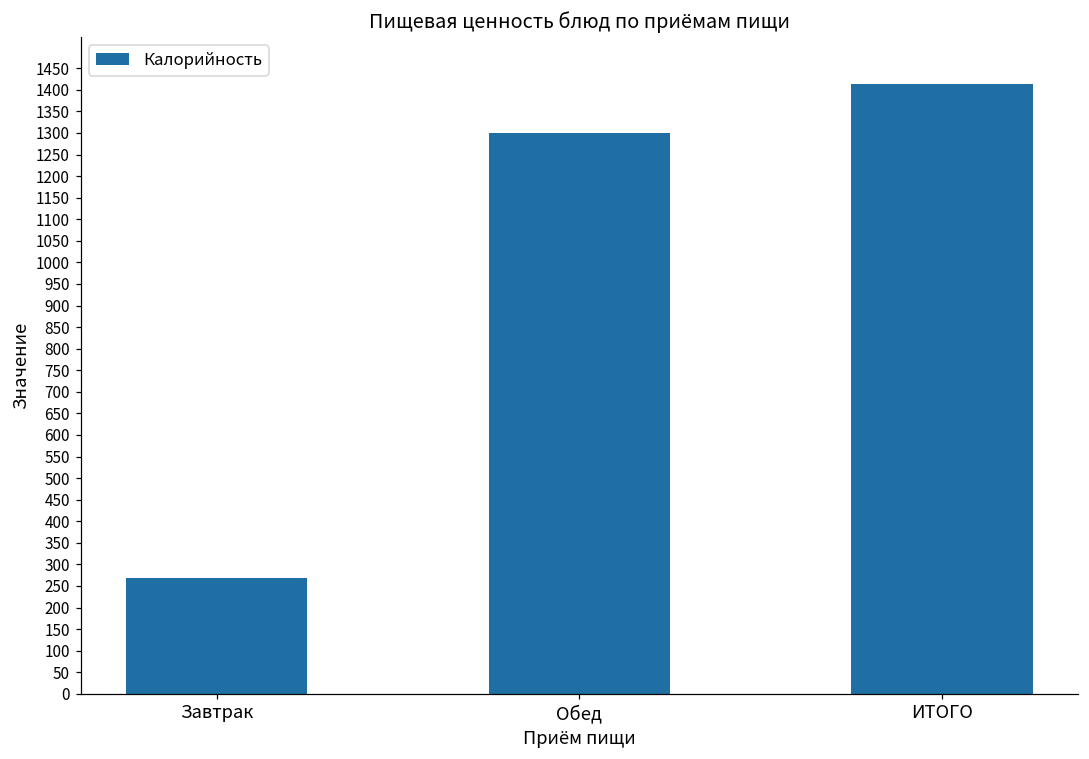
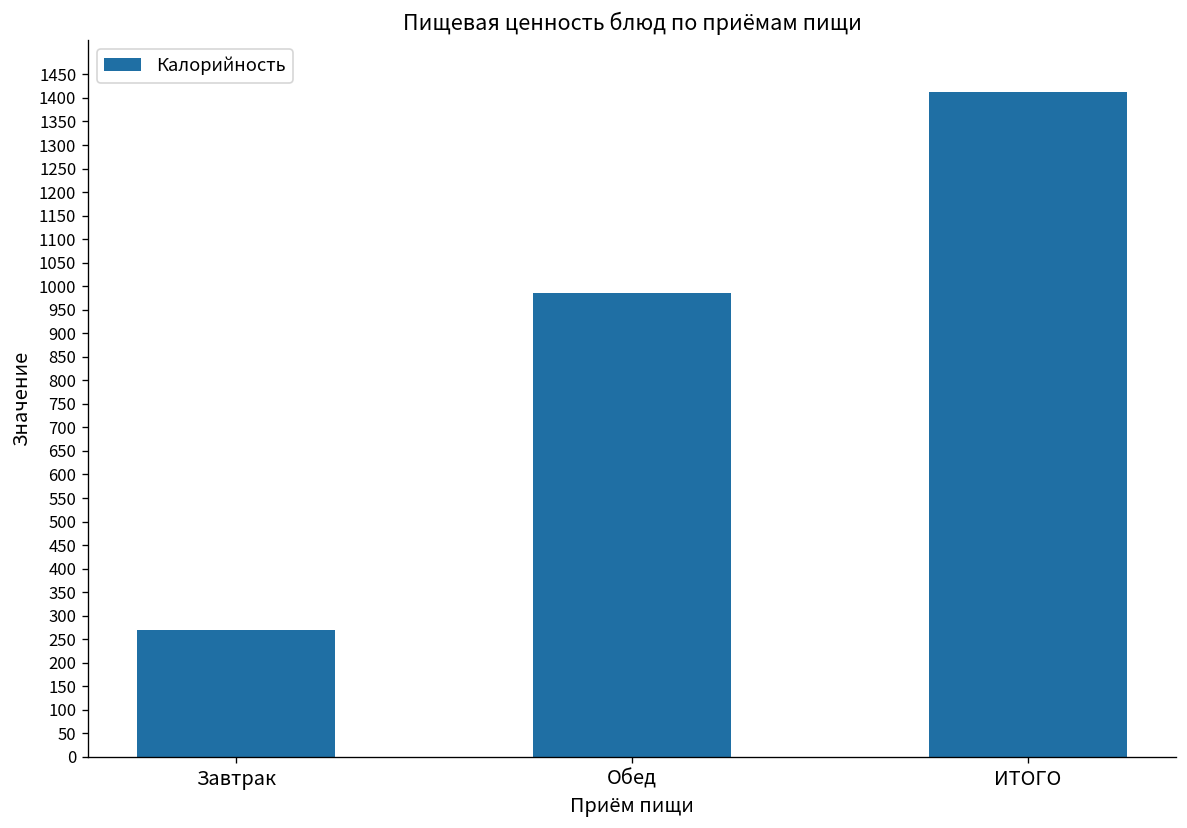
  {
    "Завтрак": 270,
-   "Обед": 1300,
+   "Обед": 990,
    "ИТОГО": 1410
  }
